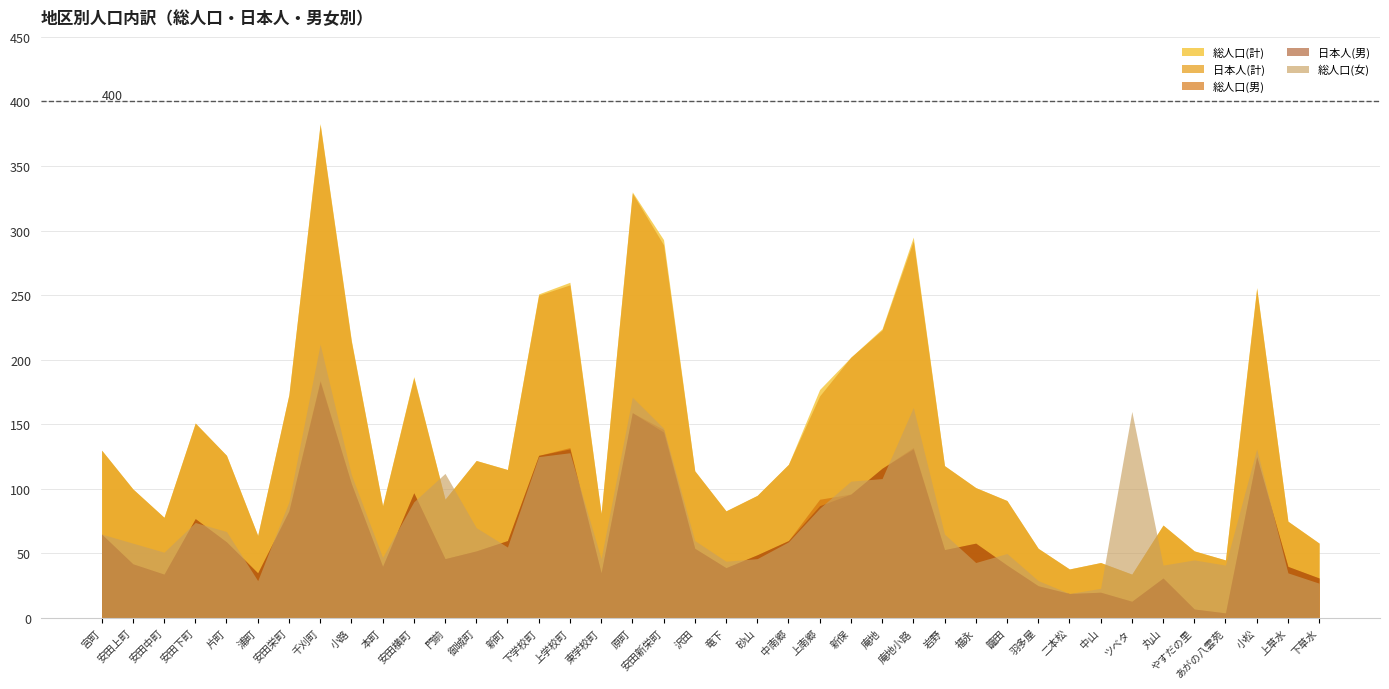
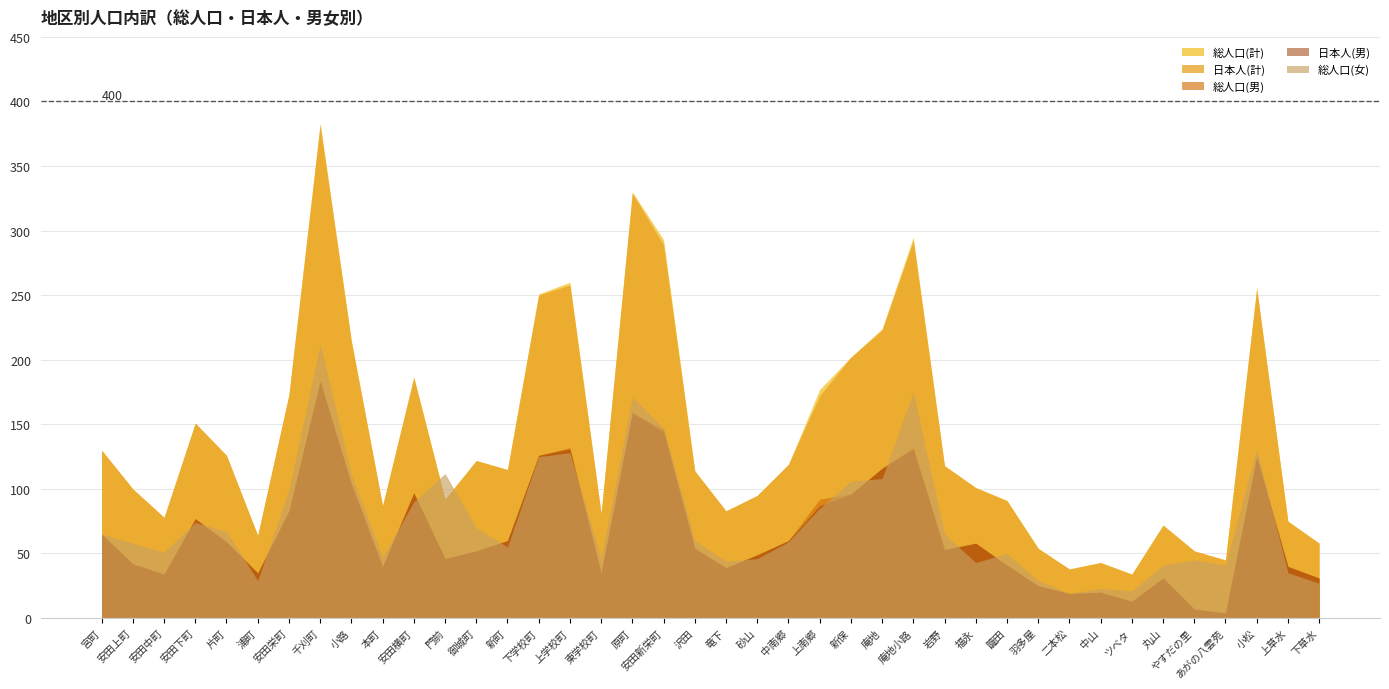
  {
    "総人口(女)": {
      "安田上町": 58,
      "安田中町": 51,
      "安田下町": 74,
      "片町": 67,
      "浦町": 29,
-     "安田栄町": 90,
+     "安田栄町": 99,
      "千刈町": 212,
      "小路": 111,
      "本町": 47,
      "安田横町": 90,
      "門前": 112,
      "御城町": 70,
      "新町": 55,
      "上学校町": 128,
      "東学校町": 46,
      "原町": 171,
      "沢田": 60,
      "竜下": 44,
      "砂山": 46,
      "上南郷": 85,
      "新保": 106,
      "庵地": 108,
-     "庵地小路": 163,
+     "庵地小路": 175,
      "岩野": 65,
      "福永": 43,
      "籠田": 50,
      "羽多屋": 29,
      "中山": 23,
-     "ツベタ": 160,
+     "ツベタ": 21,
      "丸山": 41,
      "やすだの里": 45,
      "あがの八雲苑": 41,
      "小松": 131,
      "上草水": 35,
      "下草水": 27
    }
  }
